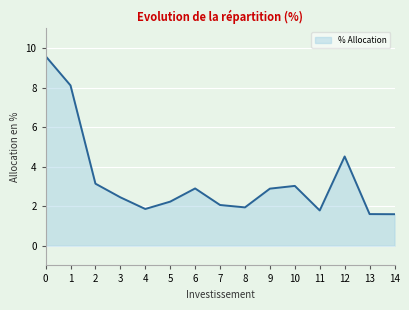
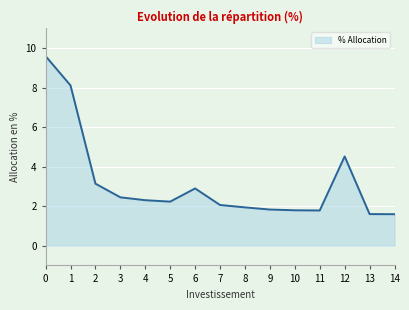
  {
    "0": 9.6,
    "1": 8.1,
    "2": 3.1,
    "3": 2.4,
-   "4": 1.9,
+   "4": 2.3,
    "5": 2.2,
    "6": 2.9,
    "7": 2.1,
    "8": 1.9,
-   "9": 2.9,
-   "10": 3.0,
+   "9": 1.8,
+   "10": 1.8,
    "11": 1.8,
    "12": 4.5,
    "13": 1.6,
    "14": 1.6
  }
